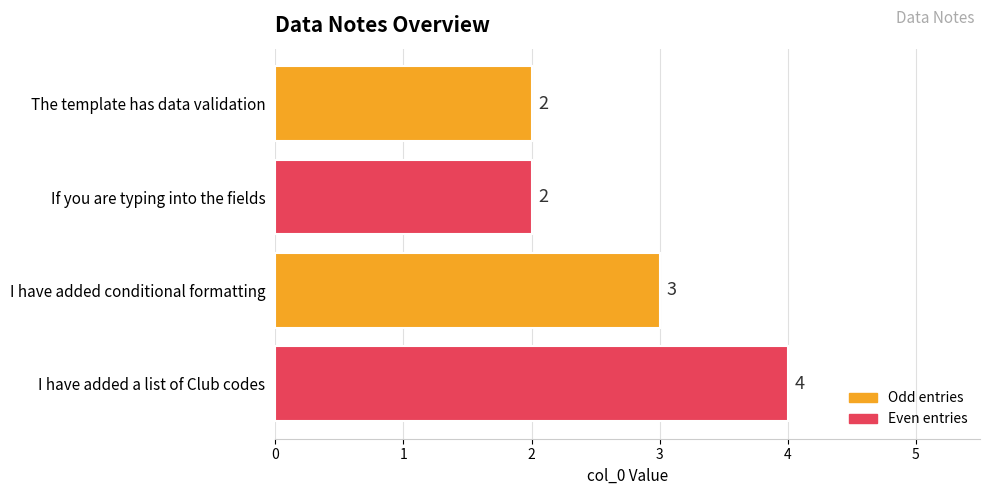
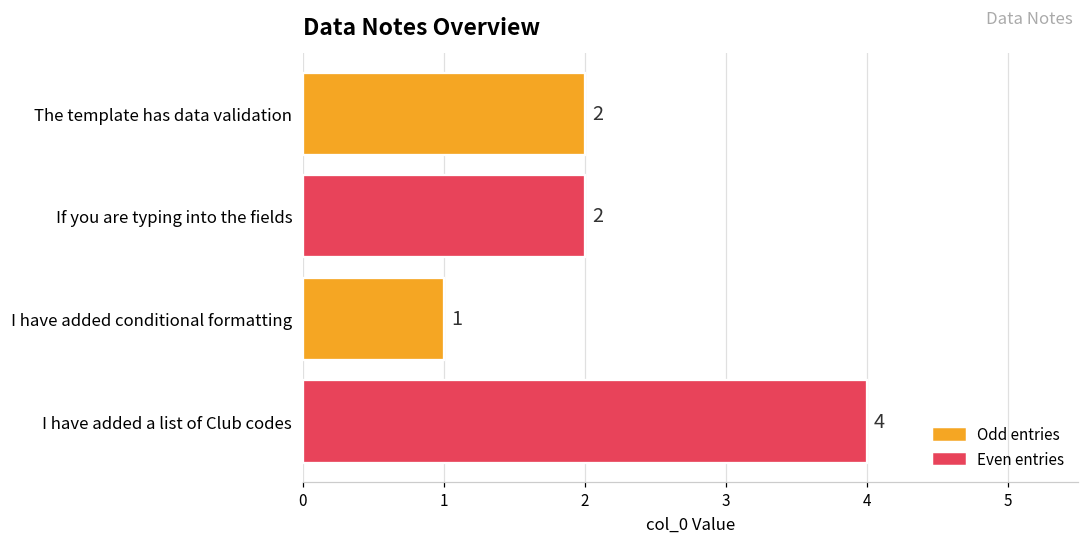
  {
    "The template has data validation": 2,
    "If you are typing into the fields": 2,
-   "I have added conditional formatting": 3,
+   "I have added conditional formatting": 1,
    "I have added a list of Club codes": 4
  }
